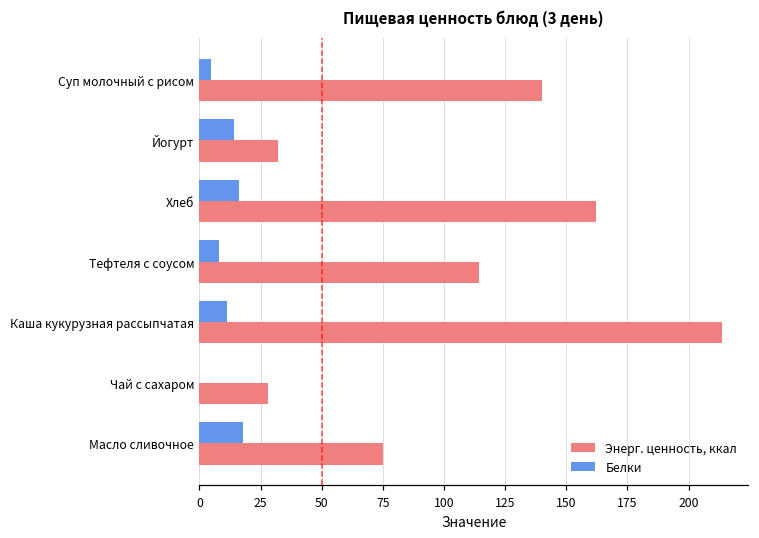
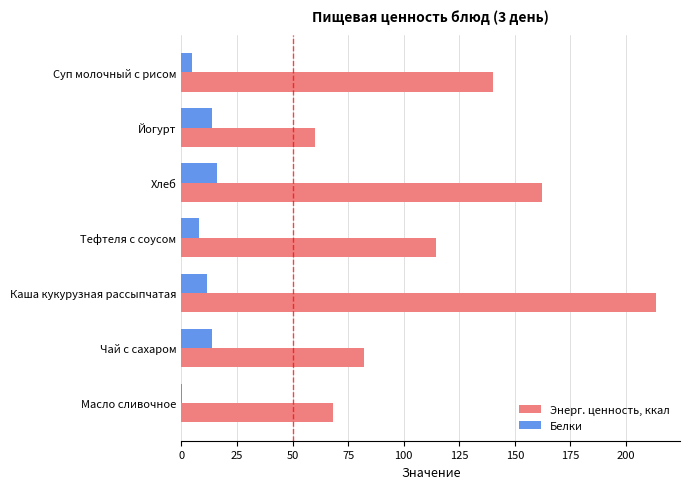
  {
    "Энерг. ценность, ккал": {
      "Суп молочный с рисом": 140,
-     "Йогурт": 32,
+     "Йогурт": 60,
      "Хлеб": 162,
      "Тефтеля с соусом": 114,
      "Каша кукурузная рассыпчатая": 214,
-     "Чай с сахаром": 28,
-     "Масло сливочное": 75
+     "Чай с сахаром": 82,
+     "Масло сливочное": 68
    },
    "Белки": {
      "Суп молочный с рисом": 5,
      "Йогурт": 14,
      "Хлеб": 16,
      "Тефтеля с соусом": 8,
      "Каша кукурузная рассыпчатая": 11,
-     "Чай с сахаром": 0,
-     "Масло сливочное": 18
+     "Чай с сахаром": 14,
+     "Масло сливочное": 0
    }
  }
